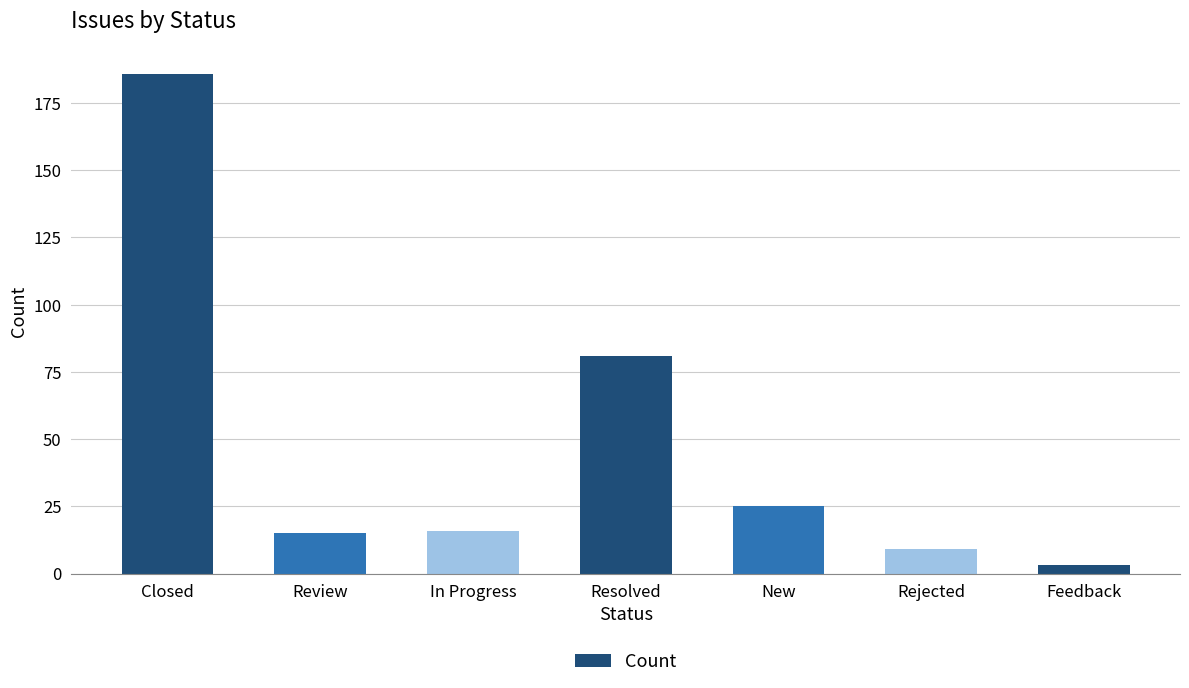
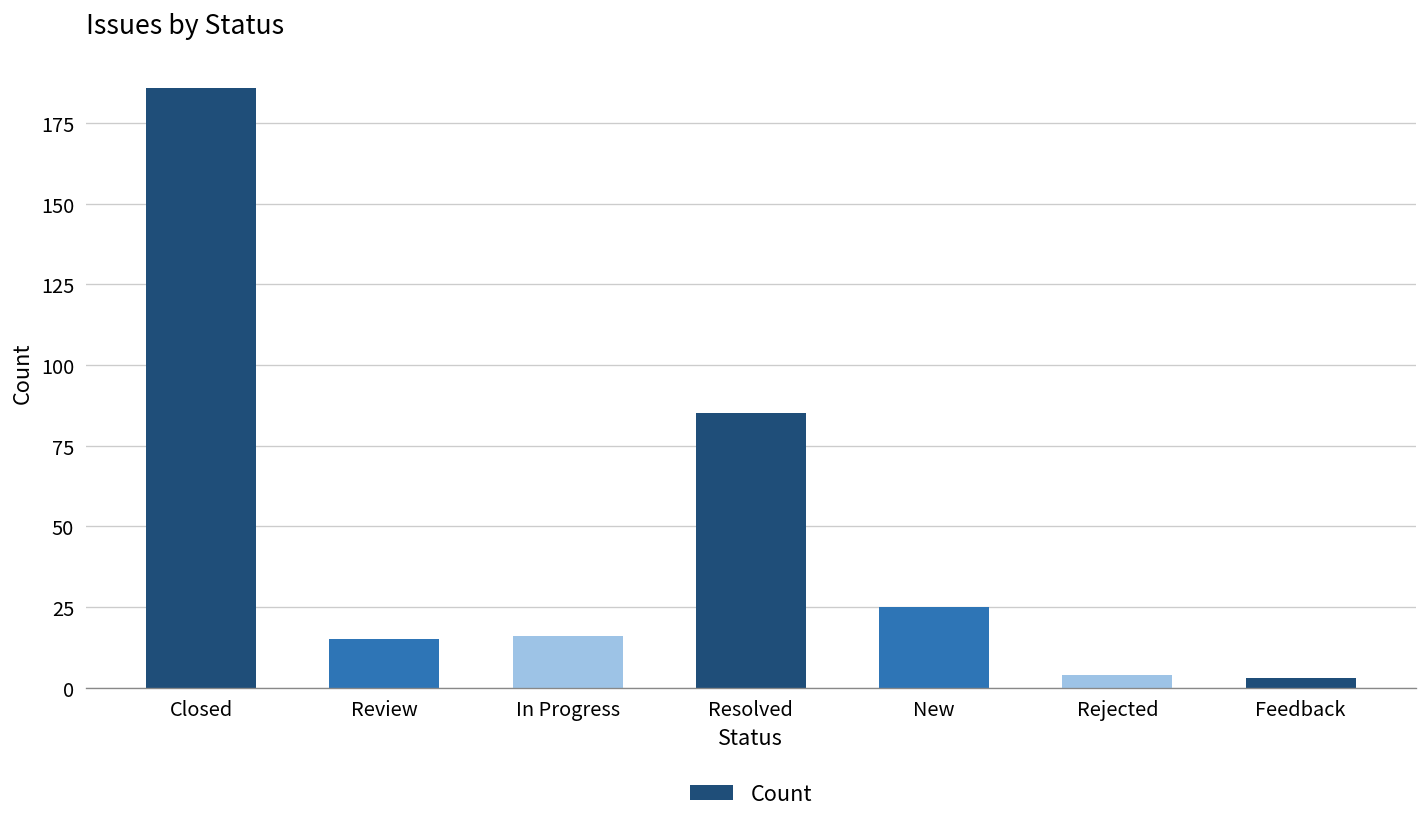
  {
    "Closed": 186,
    "Review": 15,
    "In Progress": 16,
-   "Resolved": 81,
+   "Resolved": 85,
    "New": 25,
-   "Rejected": 9,
+   "Rejected": 4,
    "Feedback": 3
  }
